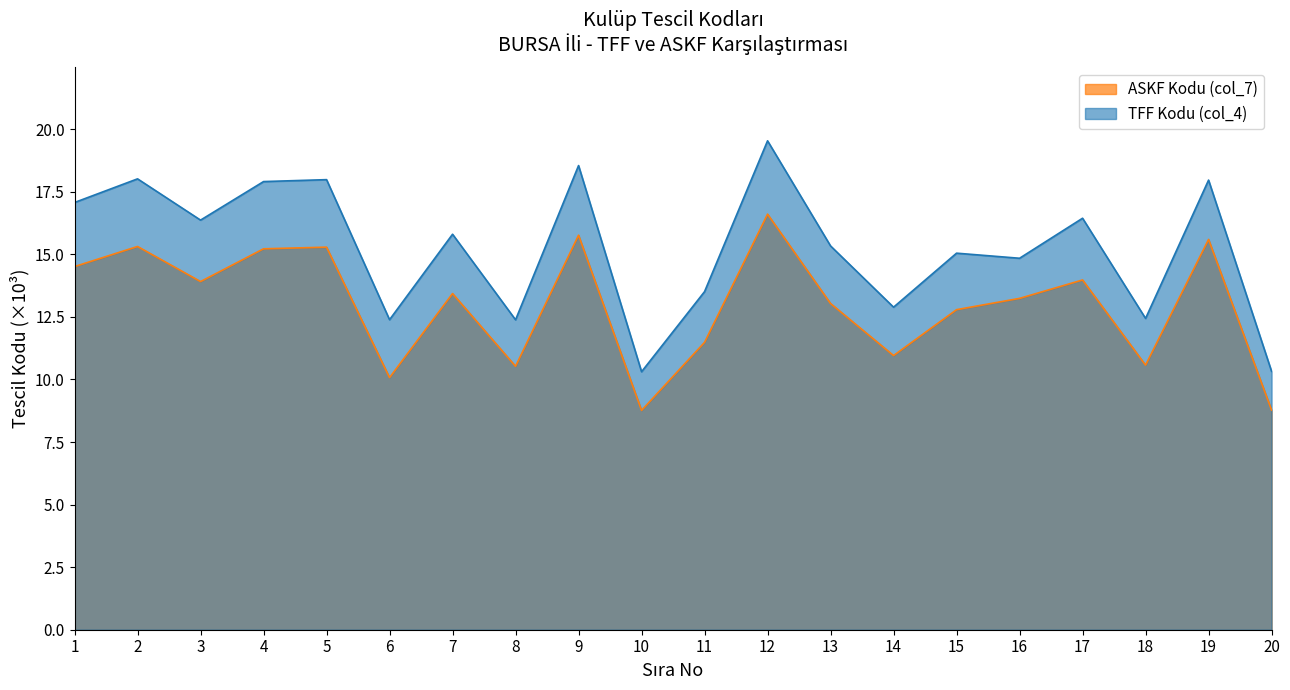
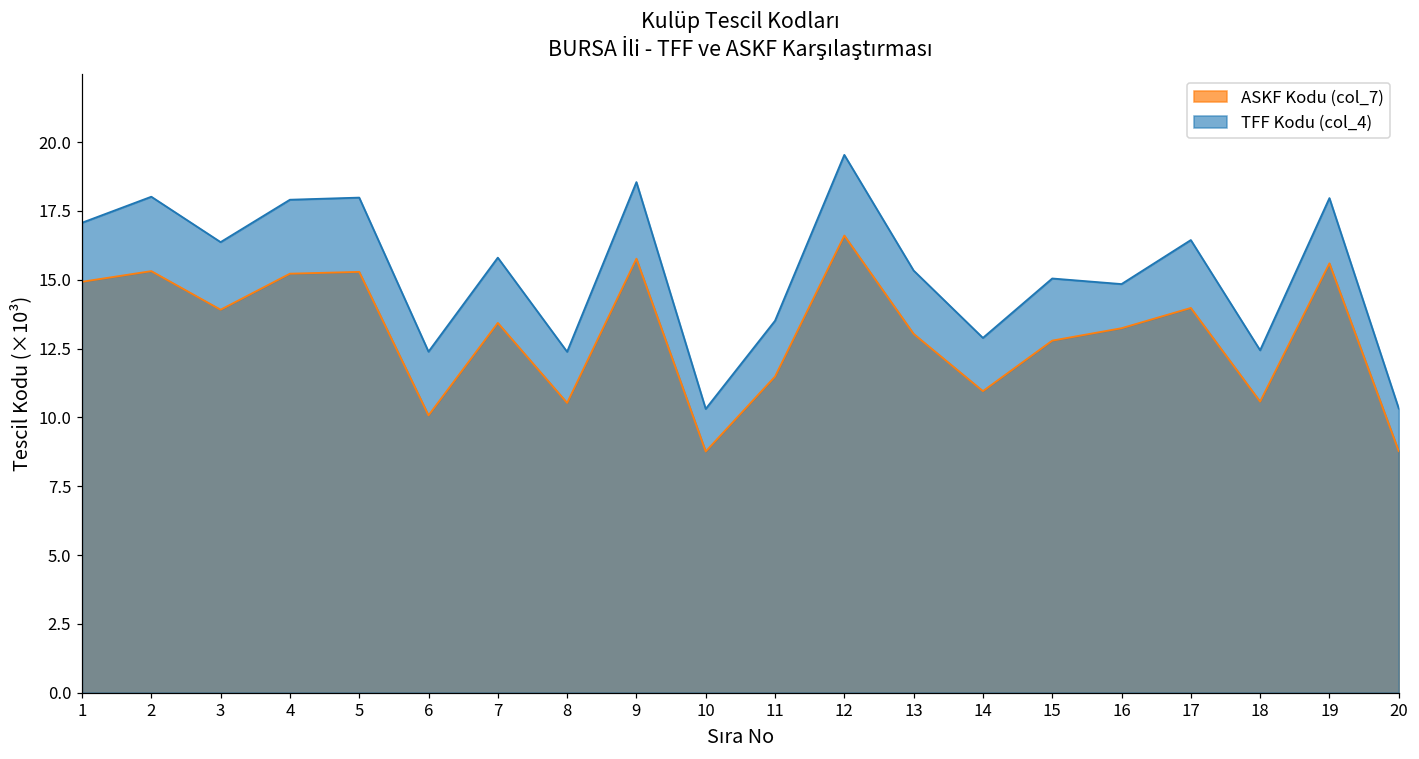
  {
    "ASKF Kodu (col_7)": {
-     "1": 14.5,
+     "1": 14.9,
      "2": 15.3,
      "3": 13.9,
      "4": 15.2,
      "5": 15.3,
      "6": 10.1,
      "7": 13.4,
      "8": 10.5,
      "9": 15.8,
      "10": 8.8,
      "11": 11.5,
      "12": 16.6,
      "13": 13.0,
      "14": 11.0,
      "15": 12.8,
      "16": 13.2,
      "17": 14.0,
      "18": 10.6,
      "19": 15.6,
      "20": 8.8
    },
    "TFF Kodu (col_4)": {
      "1": 17.1,
      "2": 18.0,
      "3": 16.4,
      "4": 17.9,
      "5": 18.0,
      "6": 12.4,
      "7": 15.8,
      "8": 12.4,
      "9": 18.5,
      "10": 10.3,
      "11": 13.5,
      "12": 19.5,
      "13": 15.3,
      "14": 12.9,
      "15": 15.0,
      "16": 14.8,
      "17": 16.4,
      "18": 12.4,
      "19": 18.0,
      "20": 10.3
    }
  }
